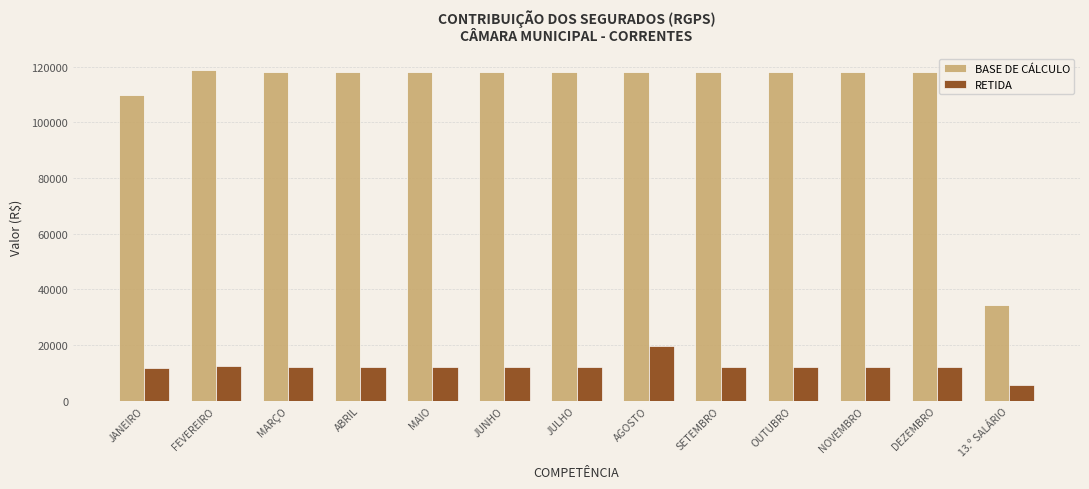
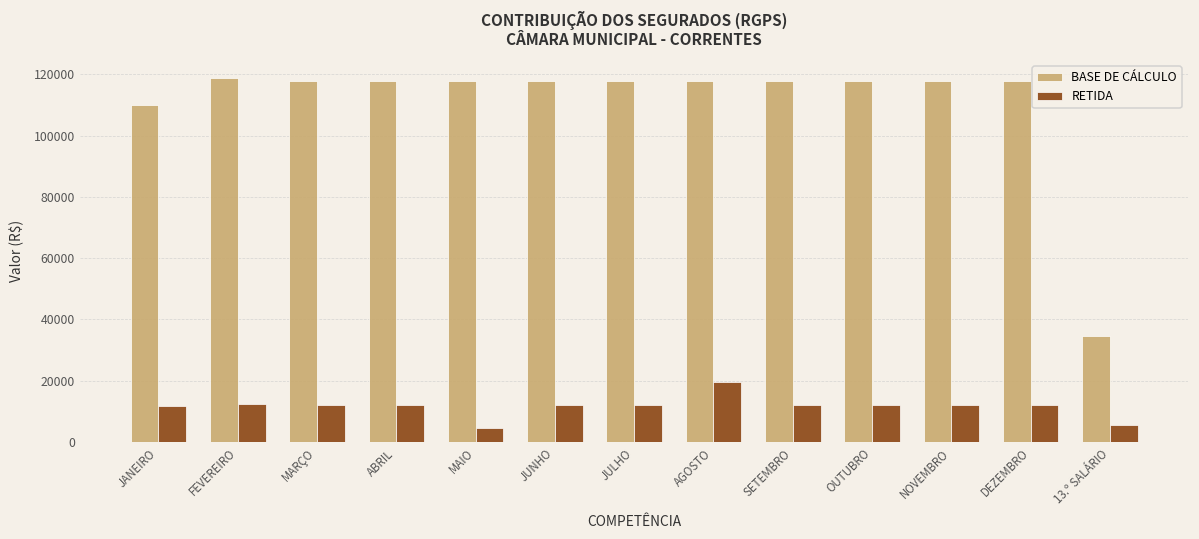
  {
    "BASE DE CÁLCULO": {
      "JANEIRO": 110000,
      "FEVEREIRO": 119000,
      "MARÇO": 118000,
      "ABRIL": 118000,
      "MAIO": 118000,
      "JUNHO": 118000,
      "JULHO": 118000,
      "AGOSTO": 118000,
      "SETEMBRO": 118000,
      "OUTUBRO": 118000,
      "NOVEMBRO": 118000,
      "DEZEMBRO": 118000,
      "13.º SALÁRIO": 34000
    },
    "RETIDA": {
      "JANEIRO": 12000,
      "FEVEREIRO": 12000,
      "MARÇO": 12000,
      "ABRIL": 12000,
-     "MAIO": 12000,
+     "MAIO": 5000,
      "JUNHO": 12000,
      "JULHO": 12000,
      "AGOSTO": 20000,
      "SETEMBRO": 12000,
      "OUTUBRO": 12000,
      "NOVEMBRO": 12000,
      "DEZEMBRO": 12000,
      "13.º SALÁRIO": 6000
    }
  }
